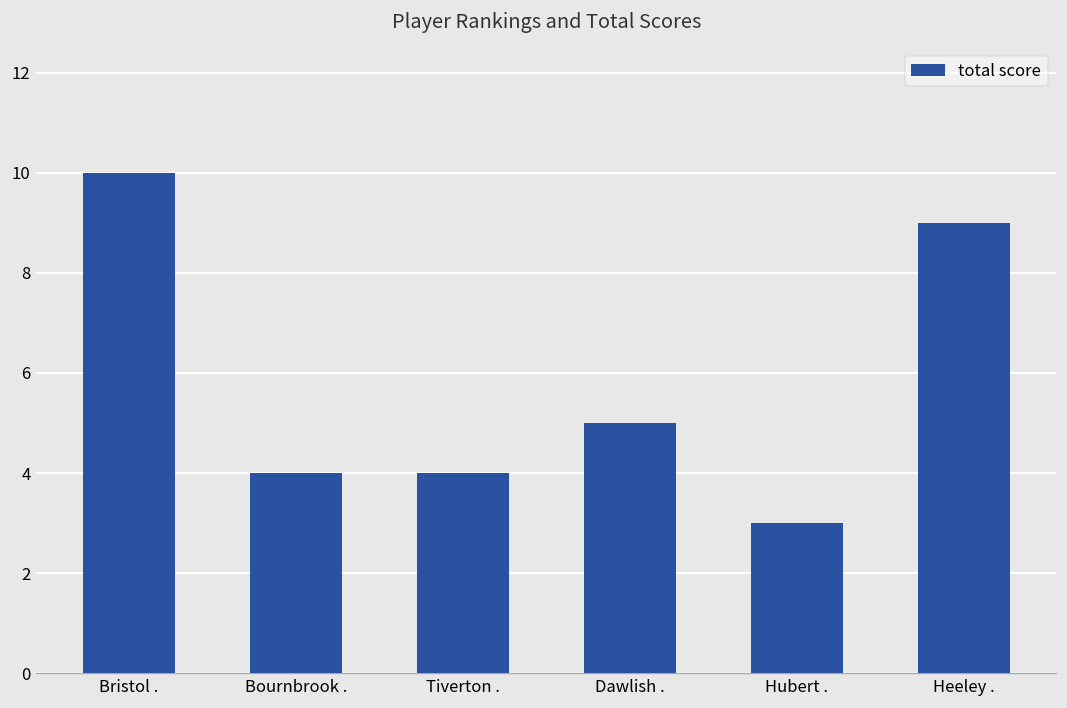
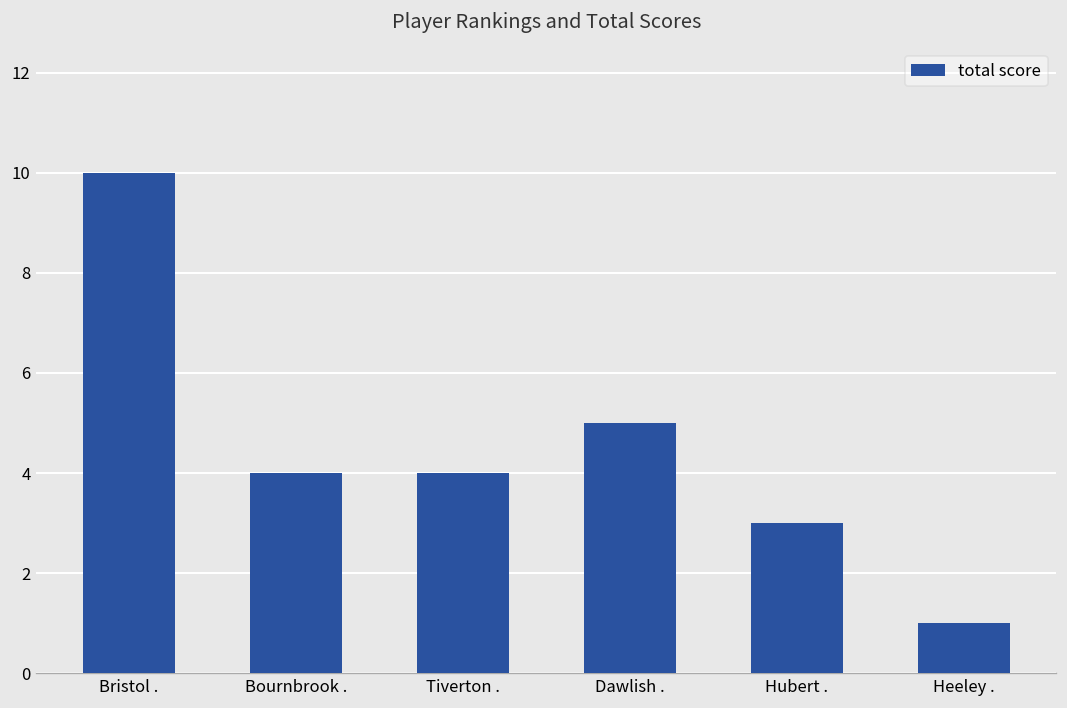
  {
    "Bristol .": 10,
    "Bournbrook .": 4,
    "Tiverton .": 4,
    "Dawlish .": 5,
    "Hubert .": 3,
-   "Heeley .": 9
+   "Heeley .": 1
  }
